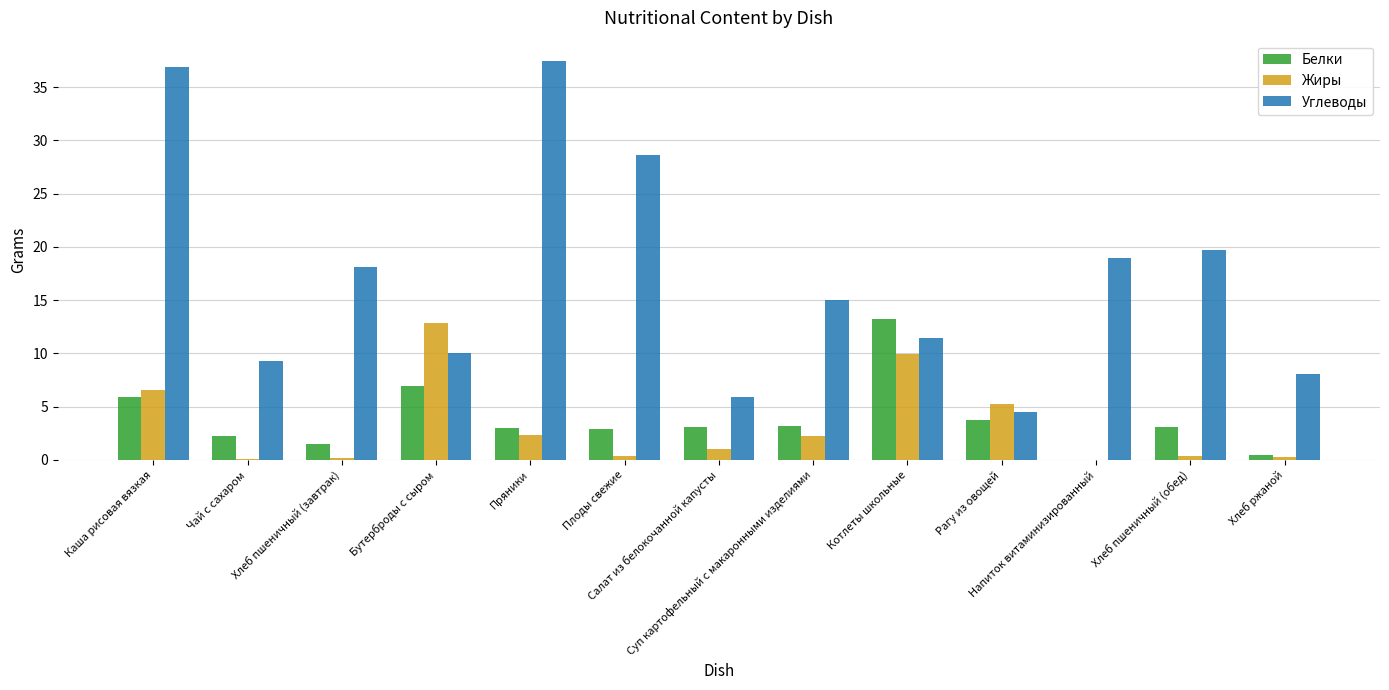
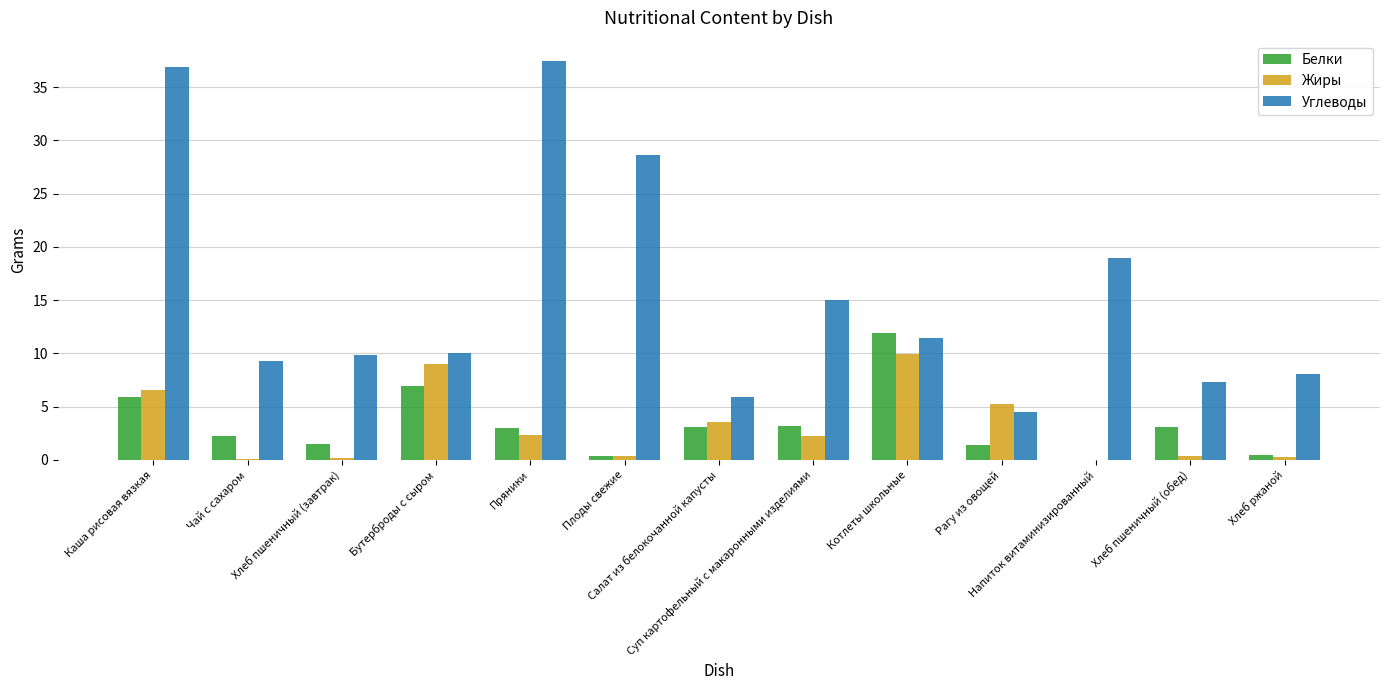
  {
    "Белки": {
      "Каша рисовая вязкая": 5.9,
      "Чай с сахаром": 2.2,
      "Хлеб пшеничный (завтрак)": 1.5,
      "Бутерброды с сыром": 6.9,
      "Пряники": 3.0,
-     "Плоды свежие": 2.9,
+     "Плоды свежие": 0.4,
      "Салат из белокочанной капусты": 3.1,
      "Суп картофельный с макаронными изделиями": 3.2,
-     "Котлеты школьные": 13.2,
-     "Рагу из овощей": 3.8,
+     "Котлеты школьные": 11.9,
+     "Рагу из овощей": 1.4,
      "Напиток витаминизированный": 0.0,
      "Хлеб пшеничный (обед)": 3.0,
      "Хлеб ржаной": 0.5
    },
    "Жиры": {
      "Каша рисовая вязкая": 6.5,
-     "Бутерброды с сыром": 12.9,
+     "Бутерброды с сыром": 9.0,
      "Пряники": 2.4,
      "Плоды свежие": 0.4,
-     "Салат из белокочанной капусты": 1.0,
+     "Салат из белокочанной капусты": 3.6,
      "Суп картофельный с макаронными изделиями": 2.3,
      "Котлеты школьные": 10.0,
      "Рагу из овощей": 5.3,
      "Напиток витаминизированный": 0.0,
      "Хлеб пшеничный (обед)": 0.3,
      "Хлеб ржаной": 0.3
    },
    "Углеводы": {
      "Каша рисовая вязкая": 36.9,
      "Чай с сахаром": 9.3,
-     "Хлеб пшеничный (завтрак)": 18.2,
+     "Хлеб пшеничный (завтрак)": 9.8,
      "Бутерброды с сыром": 10.0,
      "Пряники": 37.5,
      "Плоды свежие": 28.6,
      "Салат из белокочанной капусты": 5.9,
      "Суп картофельный с макаронными изделиями": 15.1,
      "Котлеты школьные": 11.4,
      "Рагу из овощей": 4.5,
      "Напиток витаминизированный": 19.0,
-     "Хлеб пшеничный (обед)": 19.7,
+     "Хлеб пшеничный (обед)": 7.3,
      "Хлеб ржаной": 8.0
    }
  }
